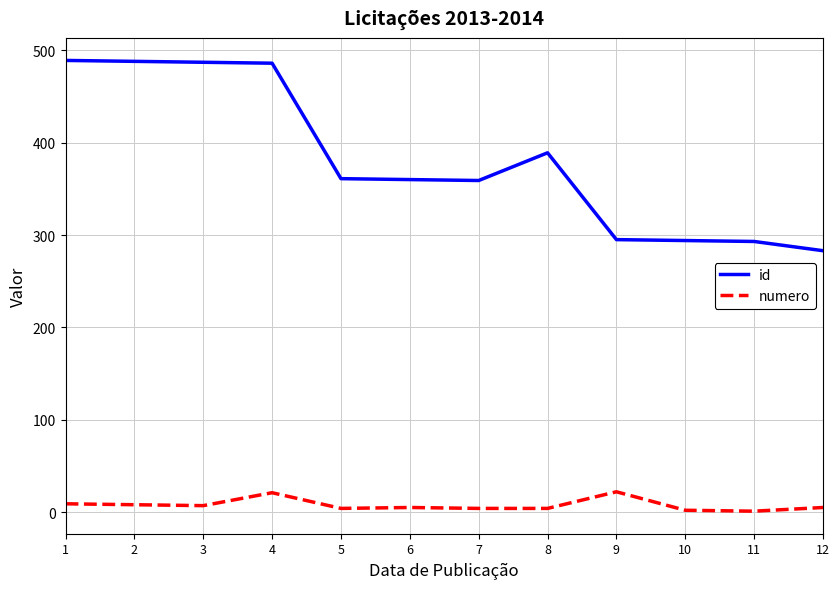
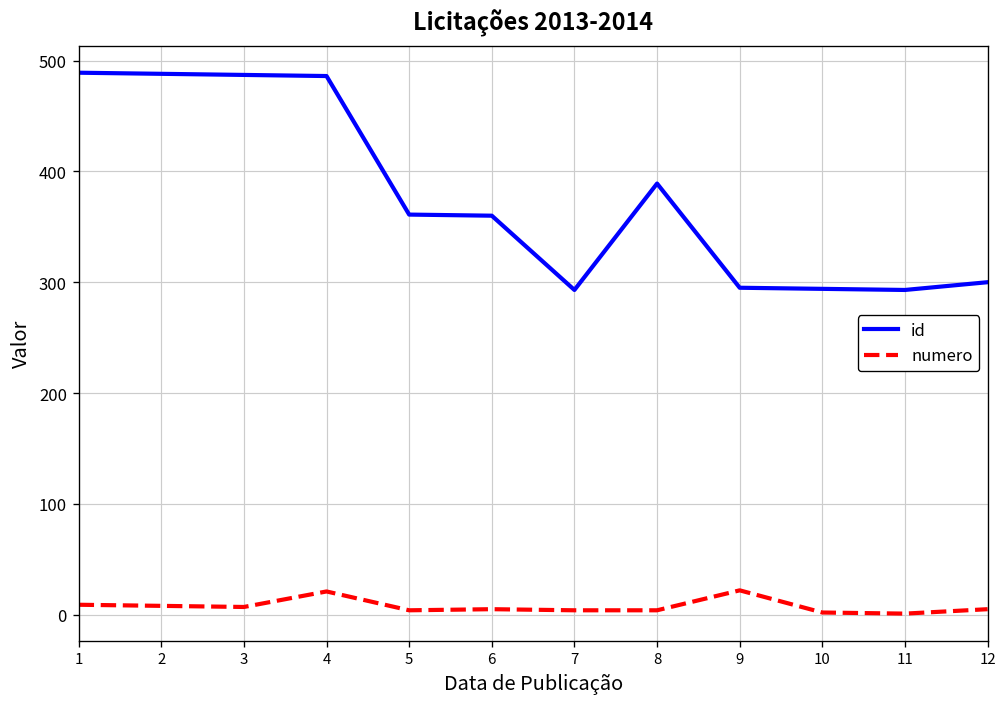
  {
    "id": {
      "1": 490,
      "2": 490,
      "3": 490,
      "4": 490,
      "5": 360,
      "6": 360,
-     "7": 360,
+     "7": 290,
      "8": 390,
      "9": 300,
      "10": 290,
      "11": 290,
-     "12": 280
+     "12": 300
    },
    "numero": {
      "1": 10,
      "2": 10,
      "3": 10,
      "4": 20,
      "5": 0,
      "6": 10,
      "7": 0,
      "8": 0,
      "9": 20,
      "10": 0,
      "11": 0,
      "12": 10
    }
  }
